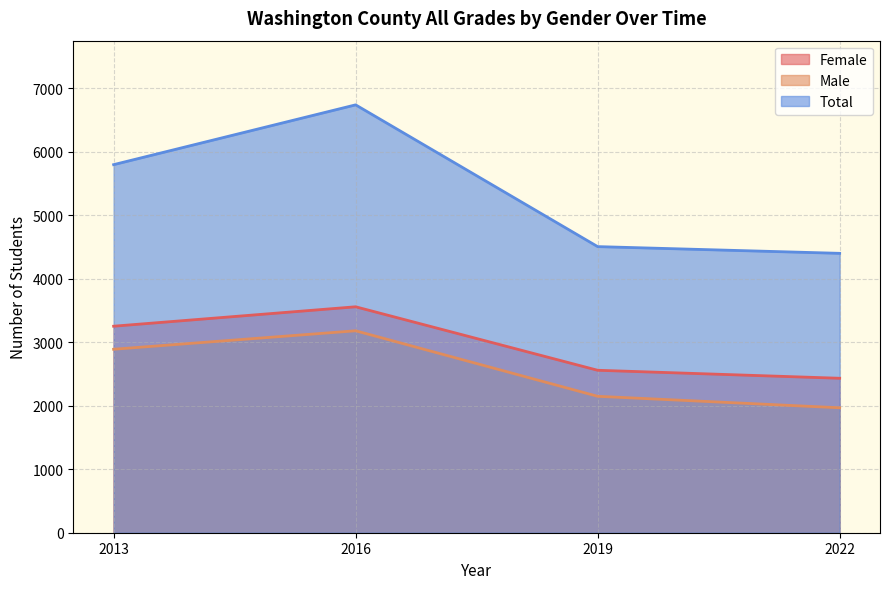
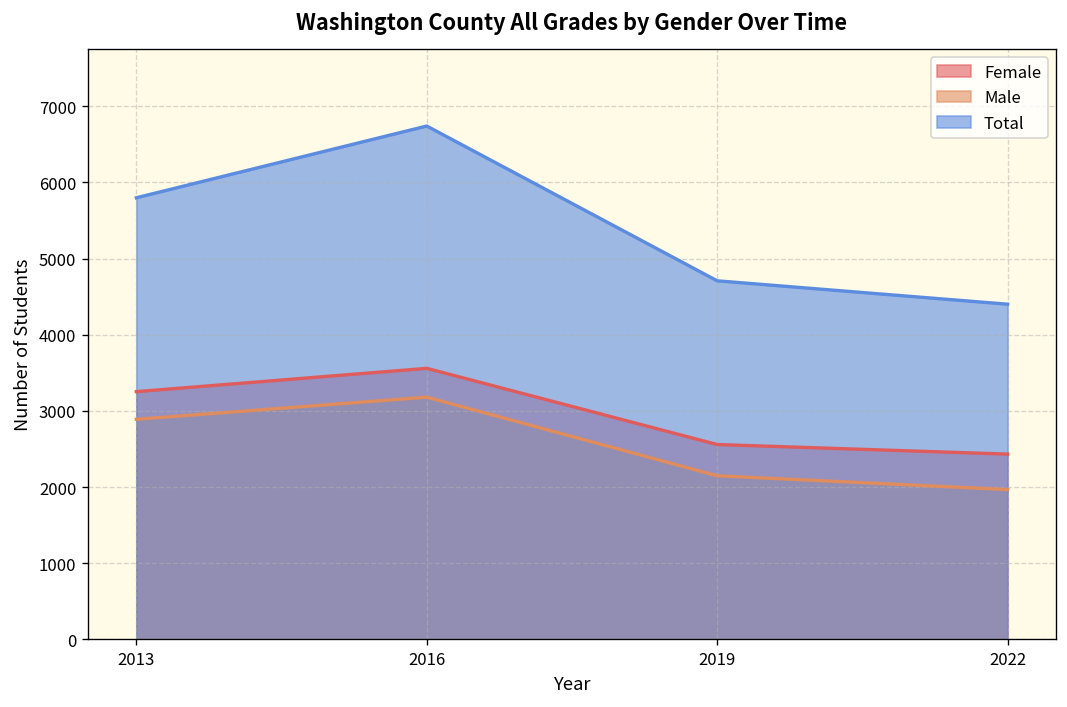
  {
    "Total": {
      "2013": 5800,
      "2016": 6700,
-     "2019": 4500,
+     "2019": 4700,
      "2022": 4400
    }
  }
